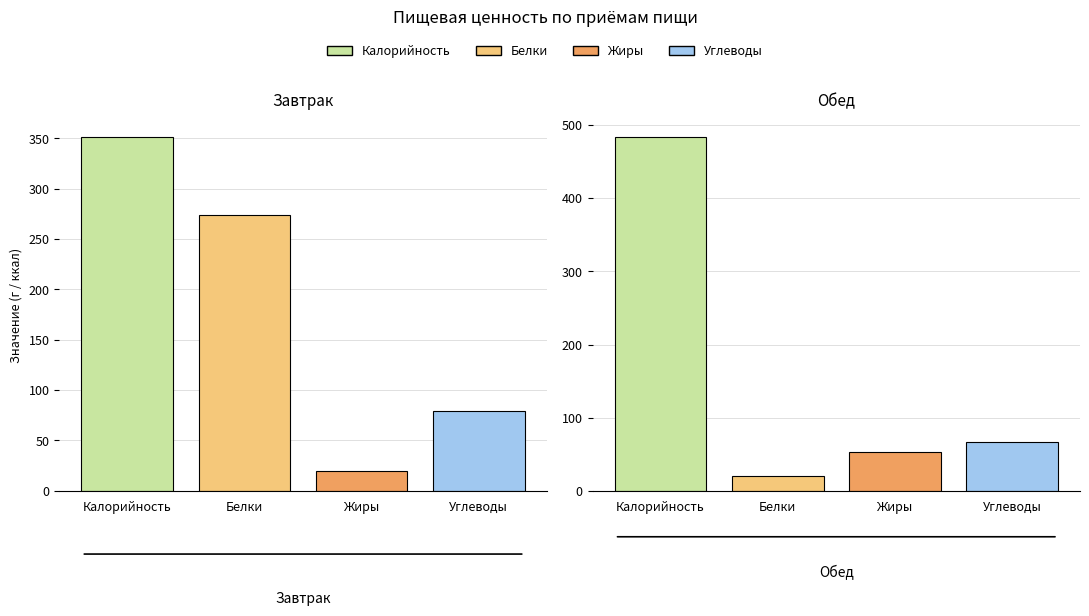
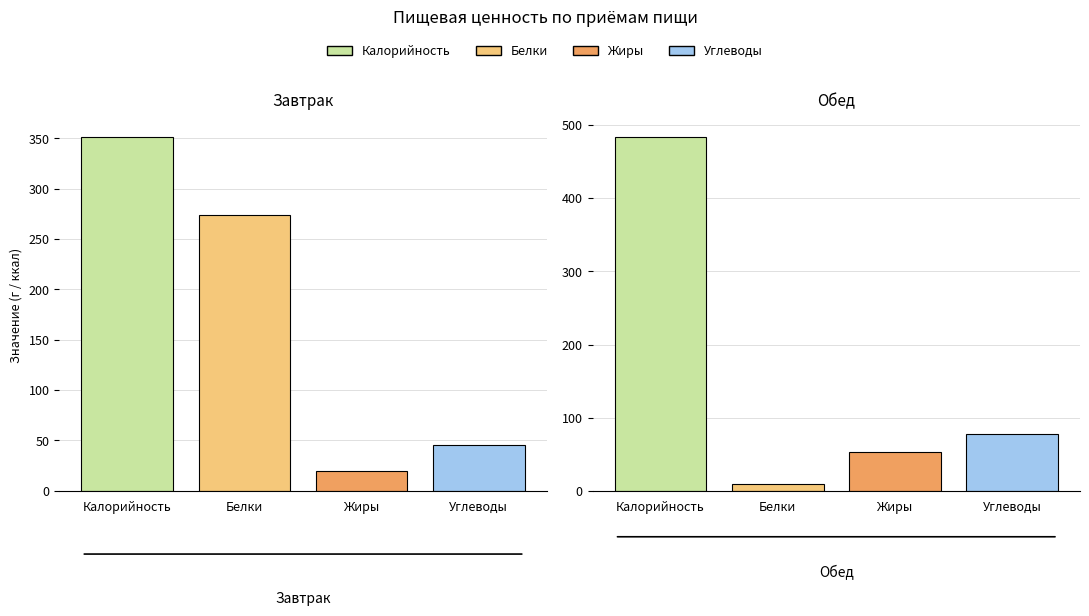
  {
    "Завтрак": {
      "Калорийность": 351,
      "Белки": 274,
      "Жиры": 20,
-     "Углеводы": 79
+     "Углеводы": 46
    },
    "Обед": {
      "Калорийность": 480,
-     "Белки": 20,
+     "Белки": 10,
      "Жиры": 50,
-     "Углеводы": 70
+     "Углеводы": 80
    }
  }
